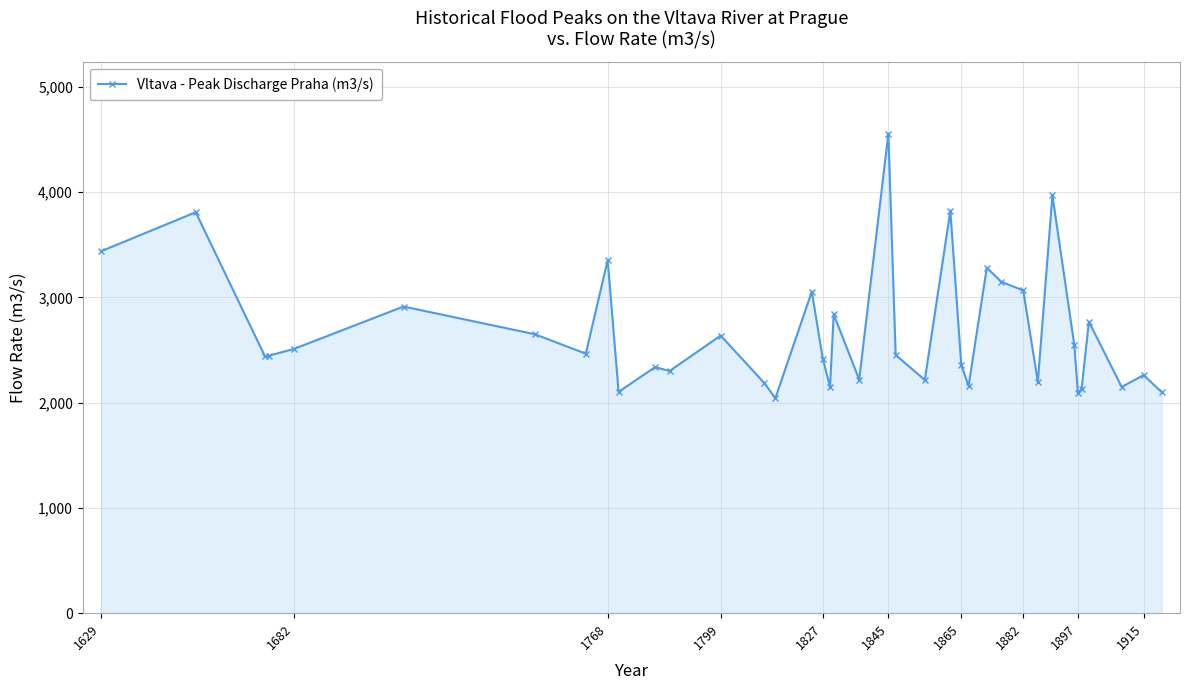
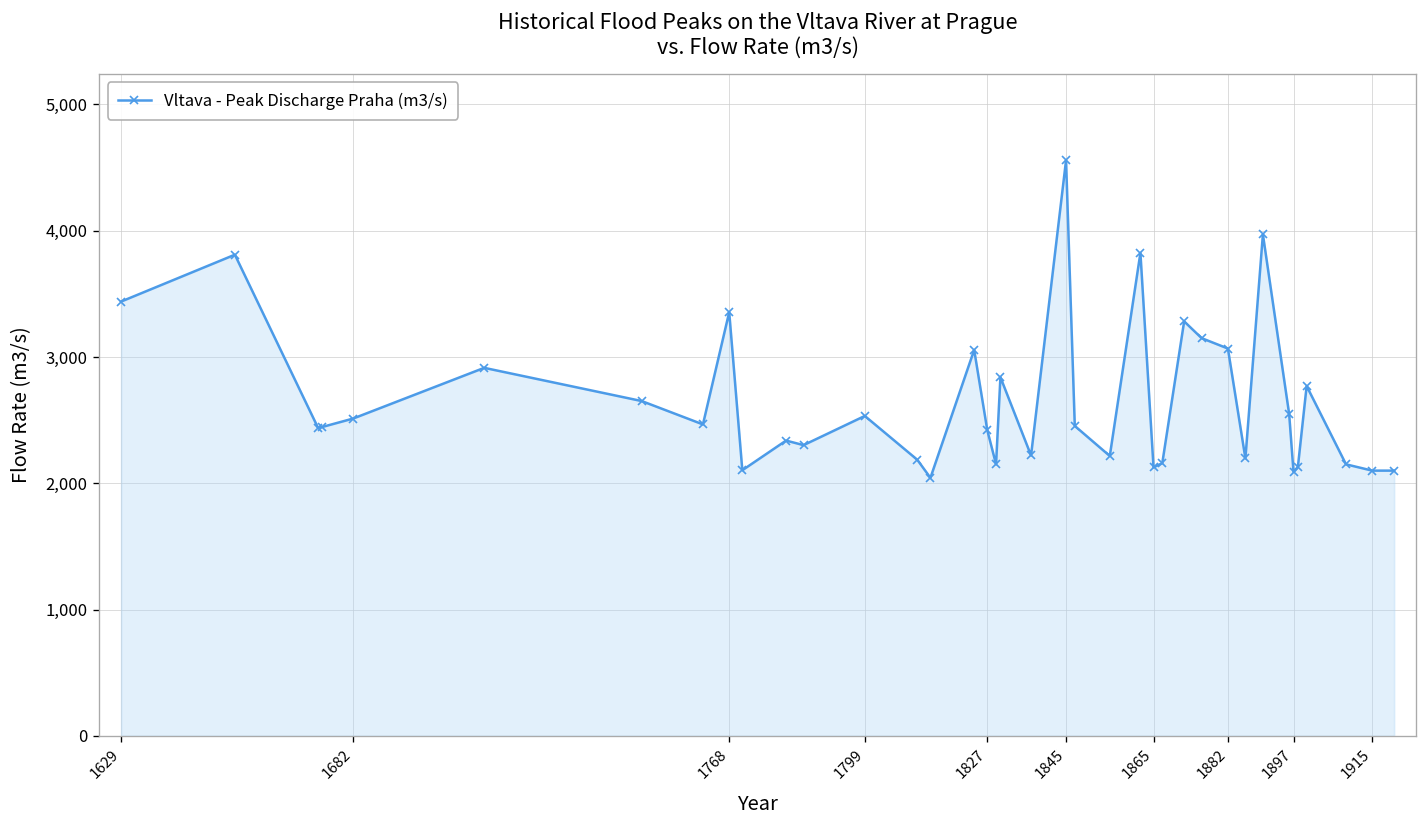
  {
    "1629": "3,440",
    "1682": "2,510",
    "1768": "3,360",
-   "1799": "2,640",
+   "1799": "2,530",
    "1827": "2,420",
    "1845": "4,560",
-   "1865": "2,360",
+   "1865": "2,130",
    "1882": "3,070",
    "1897": "2,090",
-   "1915": "2,260"
+   "1915": "2,100"
  }
